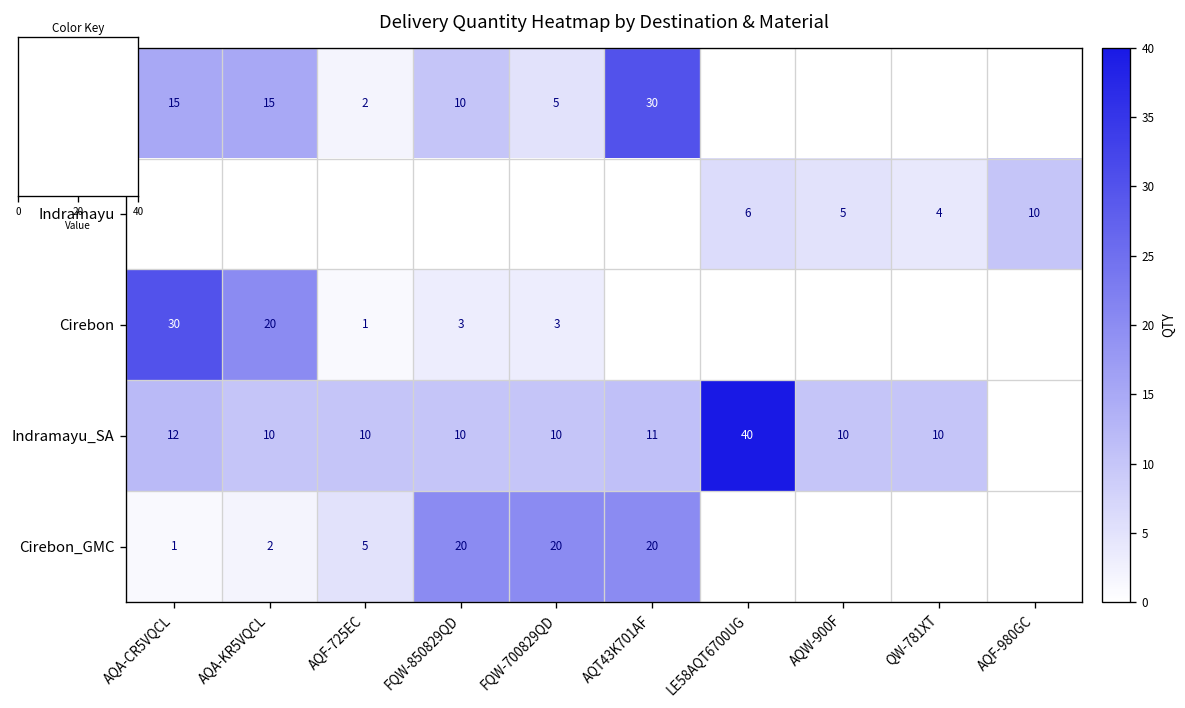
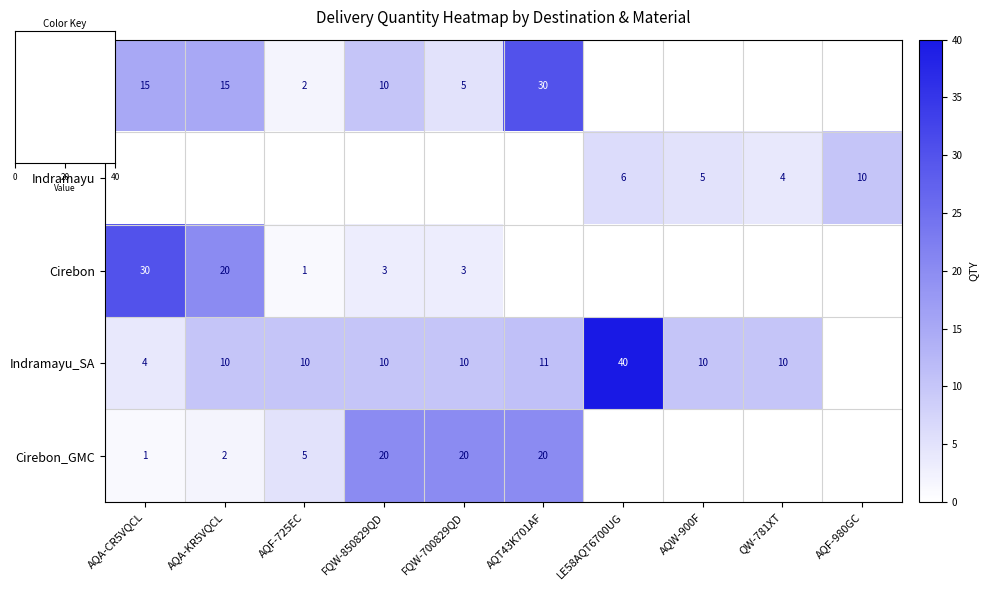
  {
    "Indramayu": {
      "LE58AQT6700UG": 6,
      "AQW-900F": 5,
      "QW-781XT": 4,
      "AQF-980GC": 10
    },
    "Cirebon": {
      "AQA-CR5VQCL": 30,
      "AQA-KR5VQCL": 20,
      "AQF-725EC": 1,
      "FQW-850829QD": 3,
      "FQW-700829QD": 3
    },
    "Indramayu_SA": {
-     "AQA-CR5VQCL": 12,
+     "AQA-CR5VQCL": 4,
      "AQA-KR5VQCL": 10,
      "AQF-725EC": 10,
      "FQW-850829QD": 10,
      "FQW-700829QD": 10,
      "AQT43K701AF": 11,
      "LE58AQT6700UG": 40,
      "AQW-900F": 10,
      "QW-781XT": 10
    },
    "Cirebon_GMC": {
      "AQA-CR5VQCL": 1,
      "AQA-KR5VQCL": 2,
      "AQF-725EC": 5,
      "FQW-850829QD": 20,
      "FQW-700829QD": 20,
      "AQT43K701AF": 20
    }
  }
